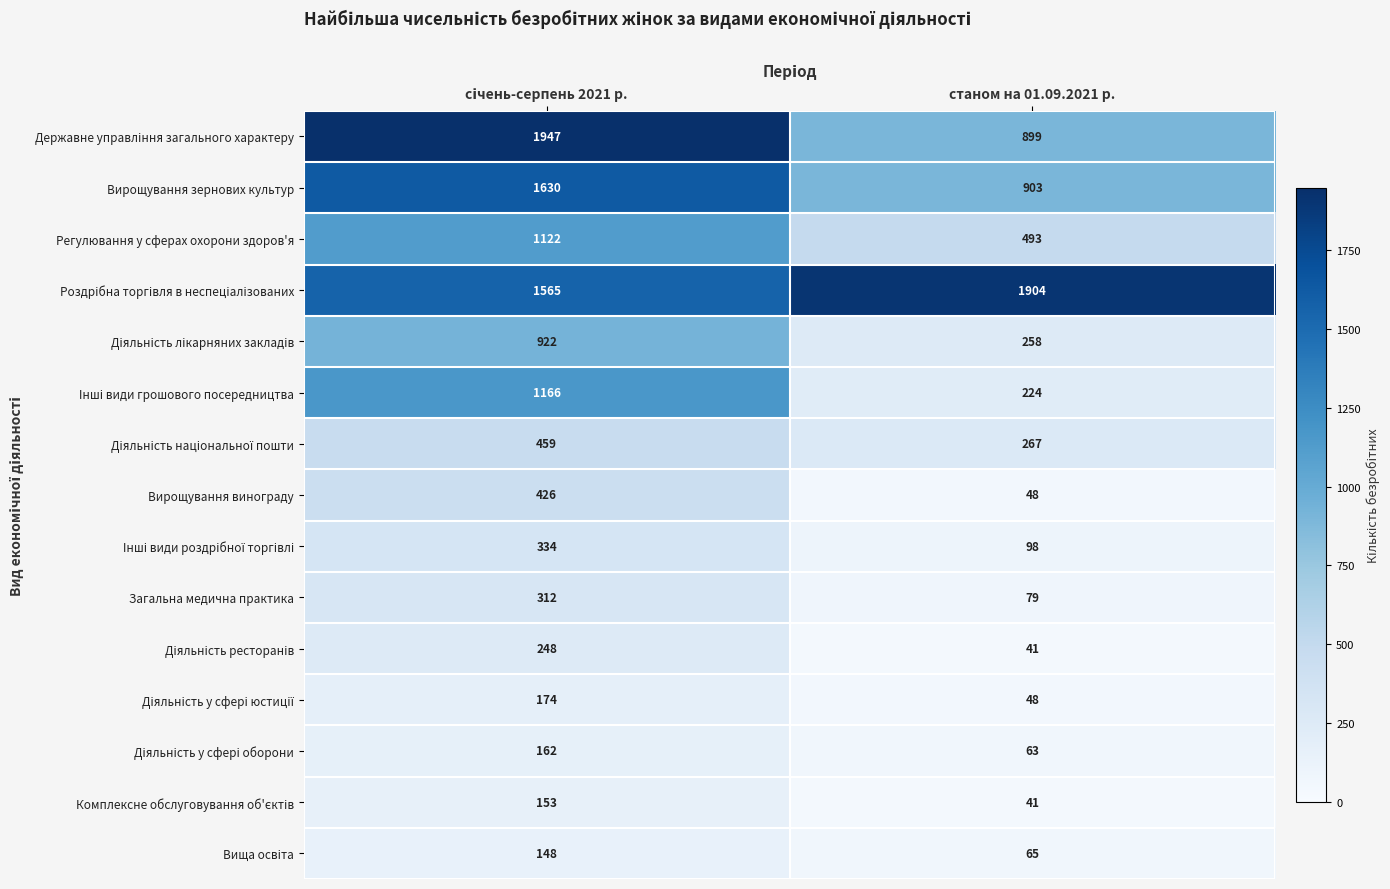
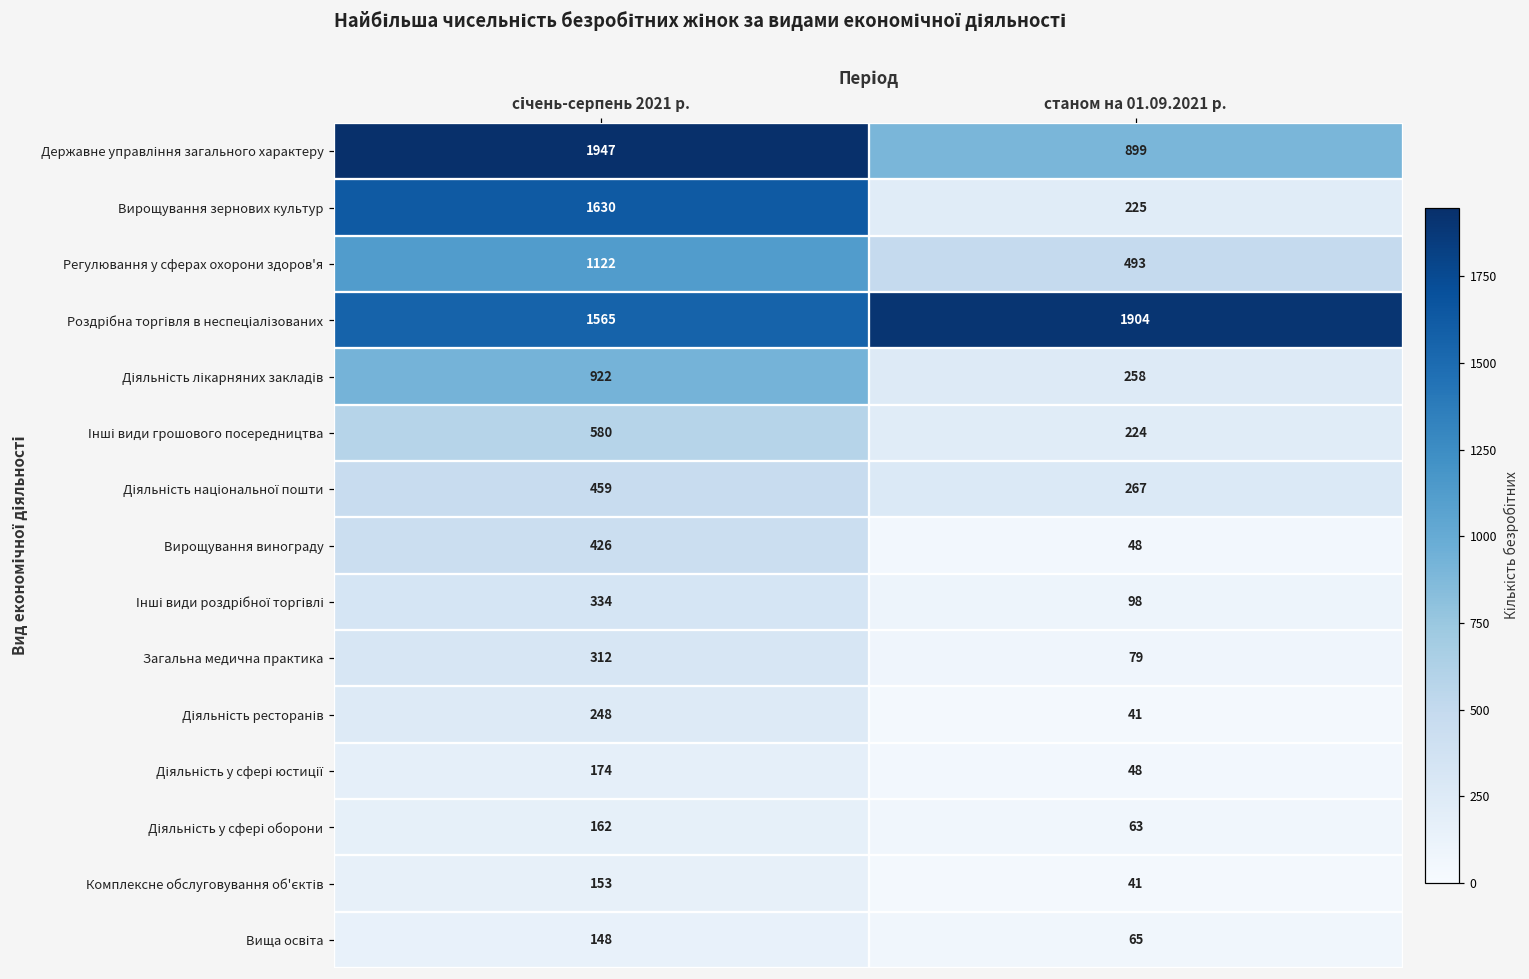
  {
    "Державне управління загального характеру": {
      "січень-серпень 2021 р.": 1947,
      "станом на 01.09.2021 р.": 899
    },
    "Вирощування зернових культур": {
      "січень-серпень 2021 р.": 1630,
-     "станом на 01.09.2021 р.": 903
+     "станом на 01.09.2021 р.": 225
    },
    "Регулювання у сферах охорони здоров'я": {
      "січень-серпень 2021 р.": 1122,
      "станом на 01.09.2021 р.": 493
    },
    "Роздрібна торгівля в неспеціалізованих": {
      "січень-серпень 2021 р.": 1565,
      "станом на 01.09.2021 р.": 1904
    },
    "Діяльність лікарняних закладів": {
      "січень-серпень 2021 р.": 922,
      "станом на 01.09.2021 р.": 258
    },
    "Інші види грошового посередництва": {
-     "січень-серпень 2021 р.": 1166,
+     "січень-серпень 2021 р.": 580,
      "станом на 01.09.2021 р.": 224
    },
    "Діяльність національної пошти": {
      "січень-серпень 2021 р.": 459,
      "станом на 01.09.2021 р.": 267
    },
    "Вирощування винограду": {
      "січень-серпень 2021 р.": 426,
      "станом на 01.09.2021 р.": 48
    },
    "Інші види роздрібної торгівлі": {
      "січень-серпень 2021 р.": 334,
      "станом на 01.09.2021 р.": 98
    },
    "Загальна медична практика": {
      "січень-серпень 2021 р.": 312,
      "станом на 01.09.2021 р.": 79
    },
    "Діяльність ресторанів": {
      "січень-серпень 2021 р.": 248,
      "станом на 01.09.2021 р.": 41
    },
    "Діяльність у сфері юстиції": {
      "січень-серпень 2021 р.": 174,
      "станом на 01.09.2021 р.": 48
    },
    "Діяльність у сфері оборони": {
      "січень-серпень 2021 р.": 162,
      "станом на 01.09.2021 р.": 63
    },
    "Комплексне обслуговування об'єктів": {
      "січень-серпень 2021 р.": 153,
      "станом на 01.09.2021 р.": 41
    },
    "Вища освіта": {
      "січень-серпень 2021 р.": 148,
      "станом на 01.09.2021 р.": 65
    }
  }
